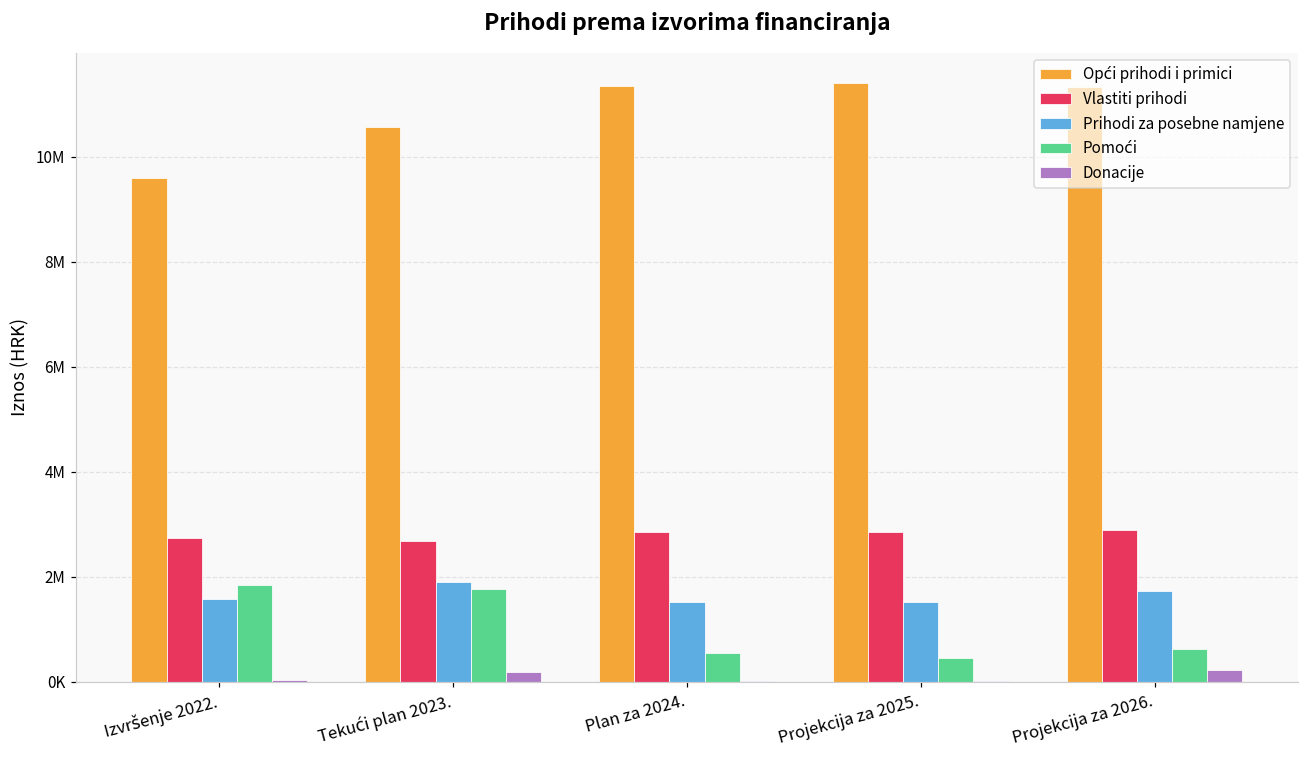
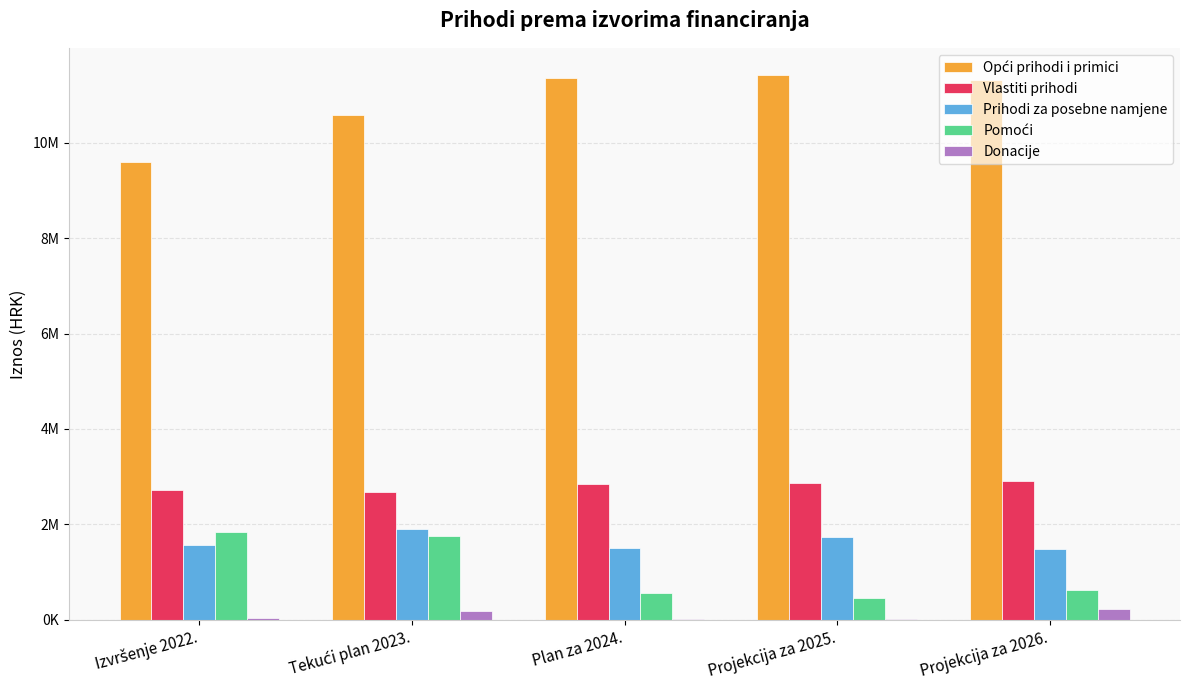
  {
    "Opći prihodi i primici": {
      "Izvršenje 2022.": 9600000,
      "Tekući plan 2023.": 10600000,
      "Plan za 2024.": 11400000,
      "Projekcija za 2025.": 11400000
    },
    "Vlastiti prihodi": {
      "Izvršenje 2022.": 2700000,
      "Tekući plan 2023.": 2700000,
      "Plan za 2024.": 2800000,
      "Projekcija za 2025.": 2900000,
      "Projekcija za 2026.": 2900000
    },
    "Prihodi za posebne namjene": {
      "Izvršenje 2022.": 1600000,
      "Tekući plan 2023.": 1900000,
      "Plan za 2024.": 1500000,
-     "Projekcija za 2025.": 1500000,
-     "Projekcija za 2026.": 1700000
+     "Projekcija za 2025.": 1700000,
+     "Projekcija za 2026.": 1500000
    },
    "Pomoći": {
      "Izvršenje 2022.": 1900000,
      "Tekući plan 2023.": 1800000,
      "Plan za 2024.": 600000,
      "Projekcija za 2025.": 500000,
      "Projekcija za 2026.": 600000
    },
    "Donacije": {
      "Tekući plan 2023.": 200000,
      "Projekcija za 2026.": 200000
    }
  }
